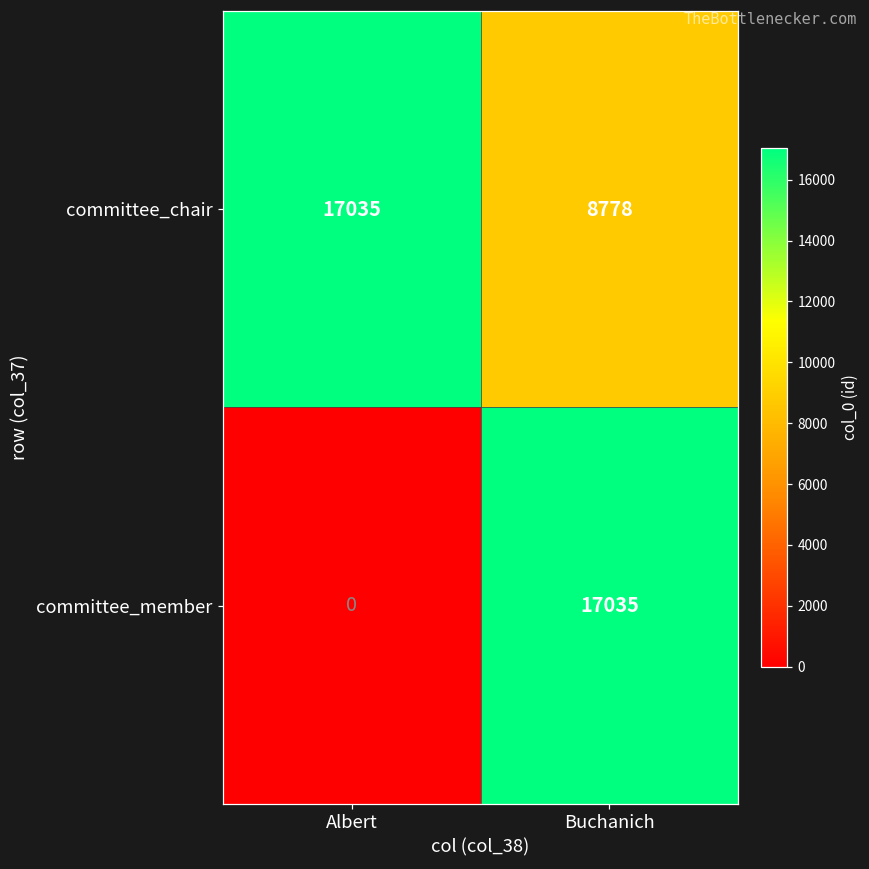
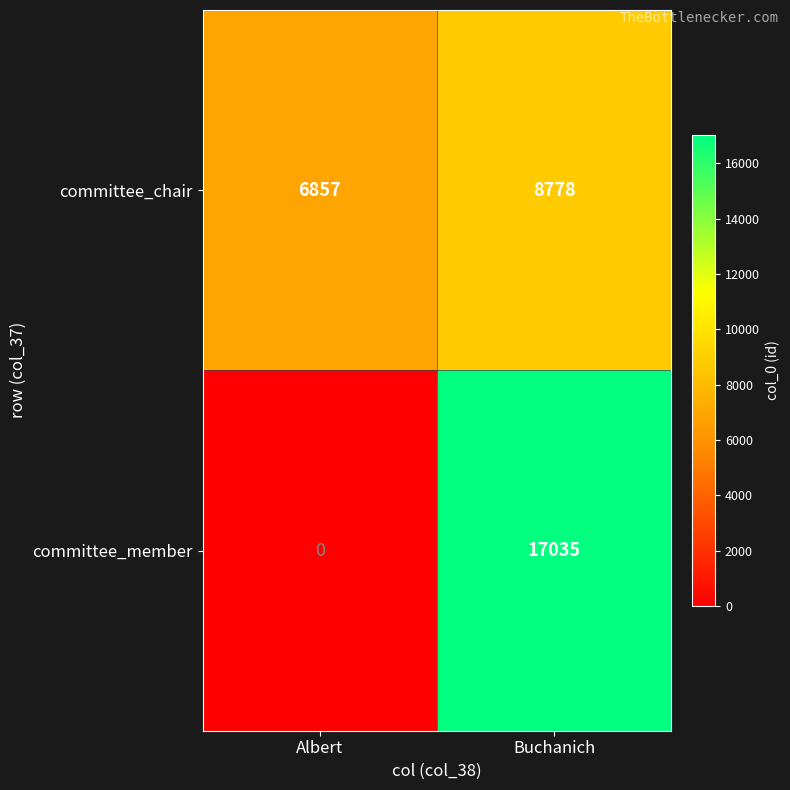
  {
    "committee_chair": {
-     "Albert": 17035,
+     "Albert": 6857,
      "Buchanich": 8778
    },
    "committee_member": {
      "Albert": 0,
      "Buchanich": 17035
    }
  }
